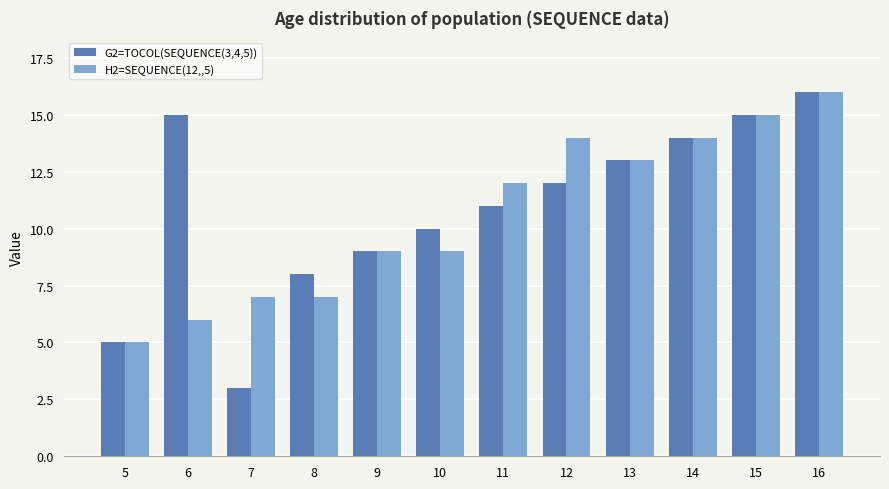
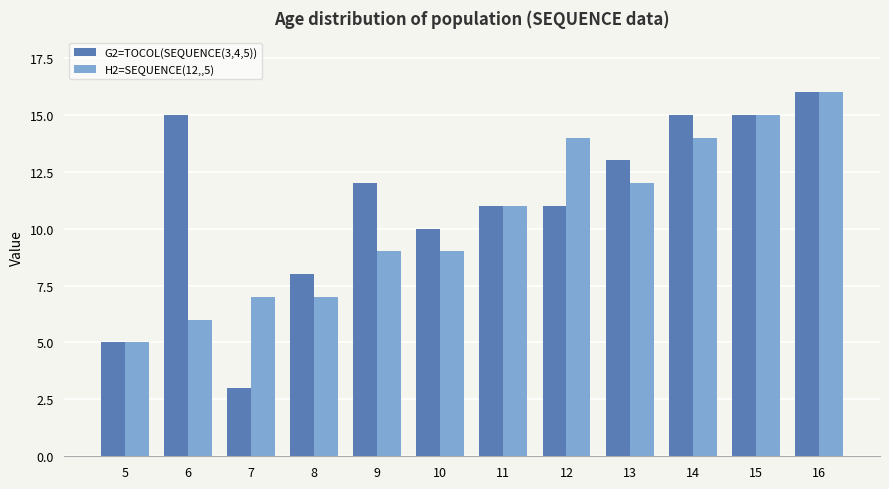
  {
    "G2=TOCOL(SEQUENCE(3,4,5))": {
      "5": 5,
      "6": 15,
      "7": 3,
      "8": 8,
-     "9": 9,
+     "9": 12,
      "10": 10,
      "11": 11,
-     "12": 12,
+     "12": 11,
      "13": 13,
-     "14": 14,
+     "14": 15,
      "15": 15,
      "16": 16
    },
    "H2=SEQUENCE(12,,5)": {
      "5": 5,
      "6": 6,
      "7": 7,
      "8": 7,
      "9": 9,
      "10": 9,
-     "11": 12,
+     "11": 11,
      "12": 14,
-     "13": 13,
+     "13": 12,
      "14": 14,
      "15": 15,
      "16": 16
    }
  }
